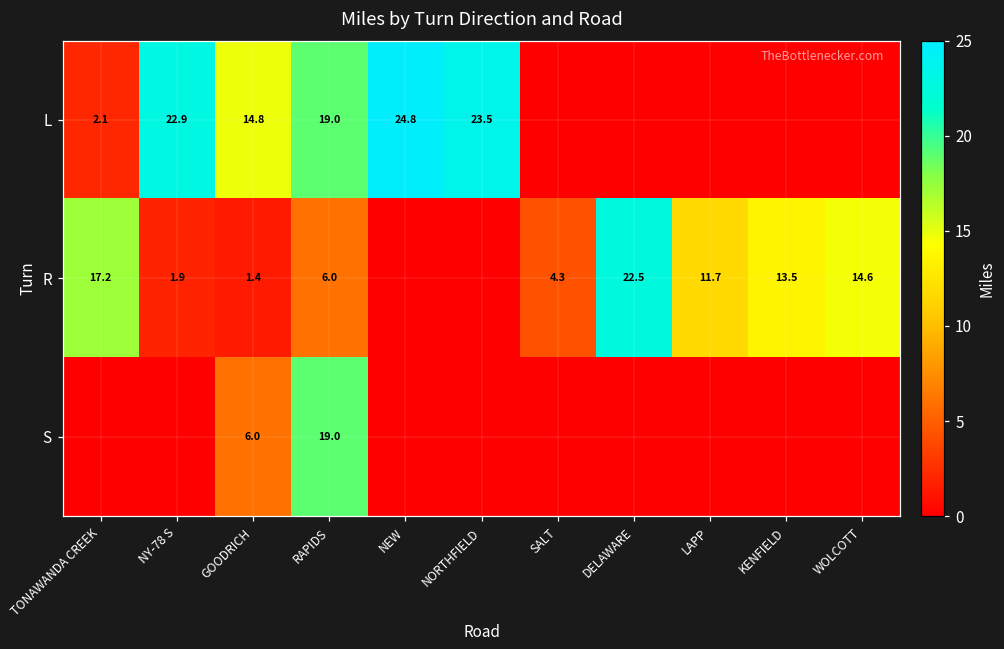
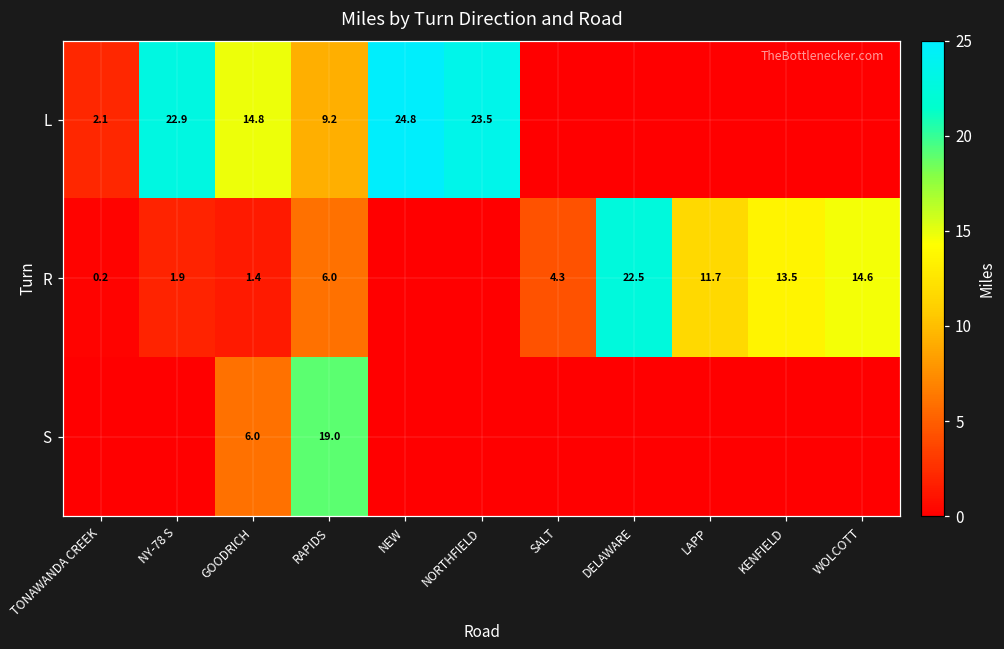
  {
    "L": {
      "TONAWANDA CREEK": 2.1,
      "NY-78 S": 22.9,
      "GOODRICH": 14.8,
-     "RAPIDS": 19.0,
+     "RAPIDS": 9.2,
      "NEW": 24.8,
      "NORTHFIELD": 23.5
    },
    "R": {
-     "TONAWANDA CREEK": 17.2,
+     "TONAWANDA CREEK": 0.2,
      "NY-78 S": 1.9,
      "GOODRICH": 1.4,
      "RAPIDS": 6.0,
      "SALT": 4.3,
      "DELAWARE": 22.5,
      "LAPP": 11.7,
      "KENFIELD": 13.5,
      "WOLCOTT": 14.6
    },
    "S": {
      "GOODRICH": 6.0,
      "RAPIDS": 19.0
    }
  }
